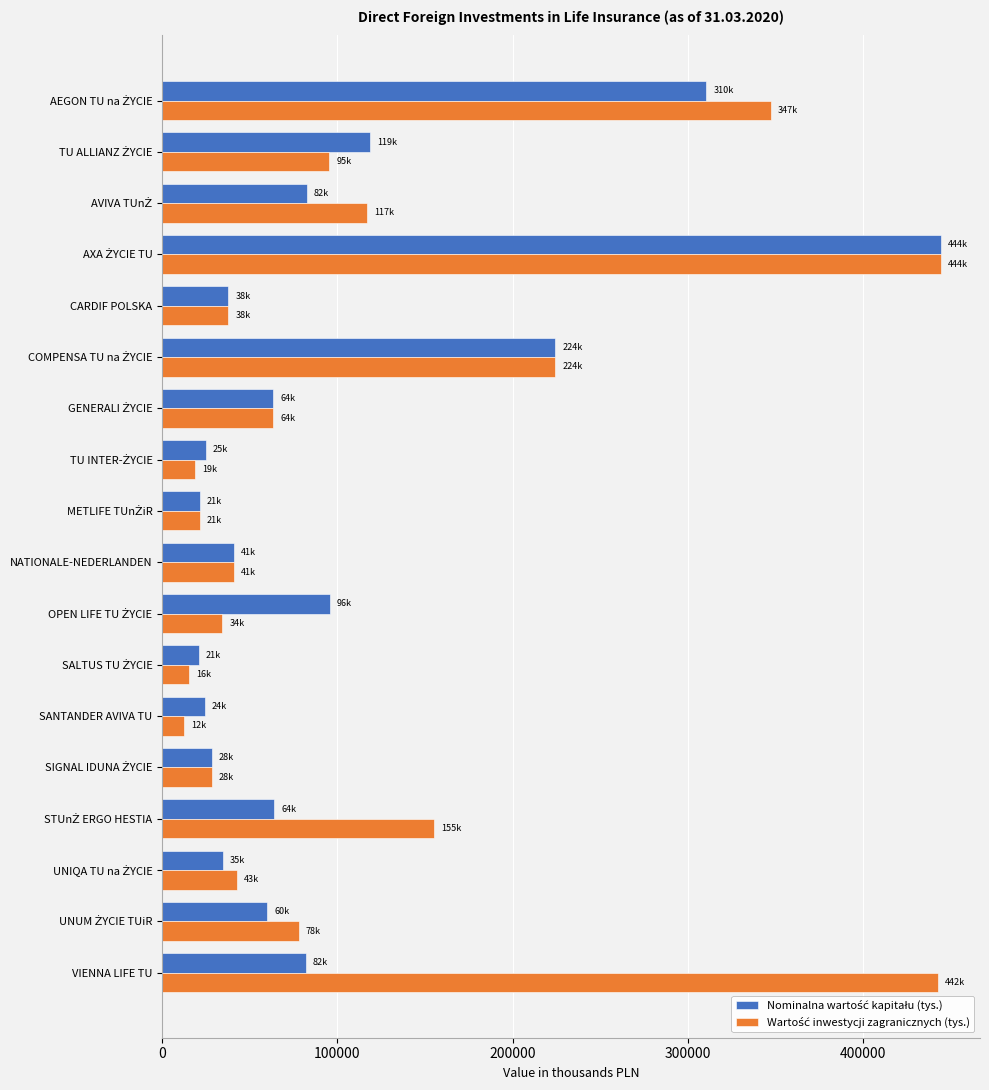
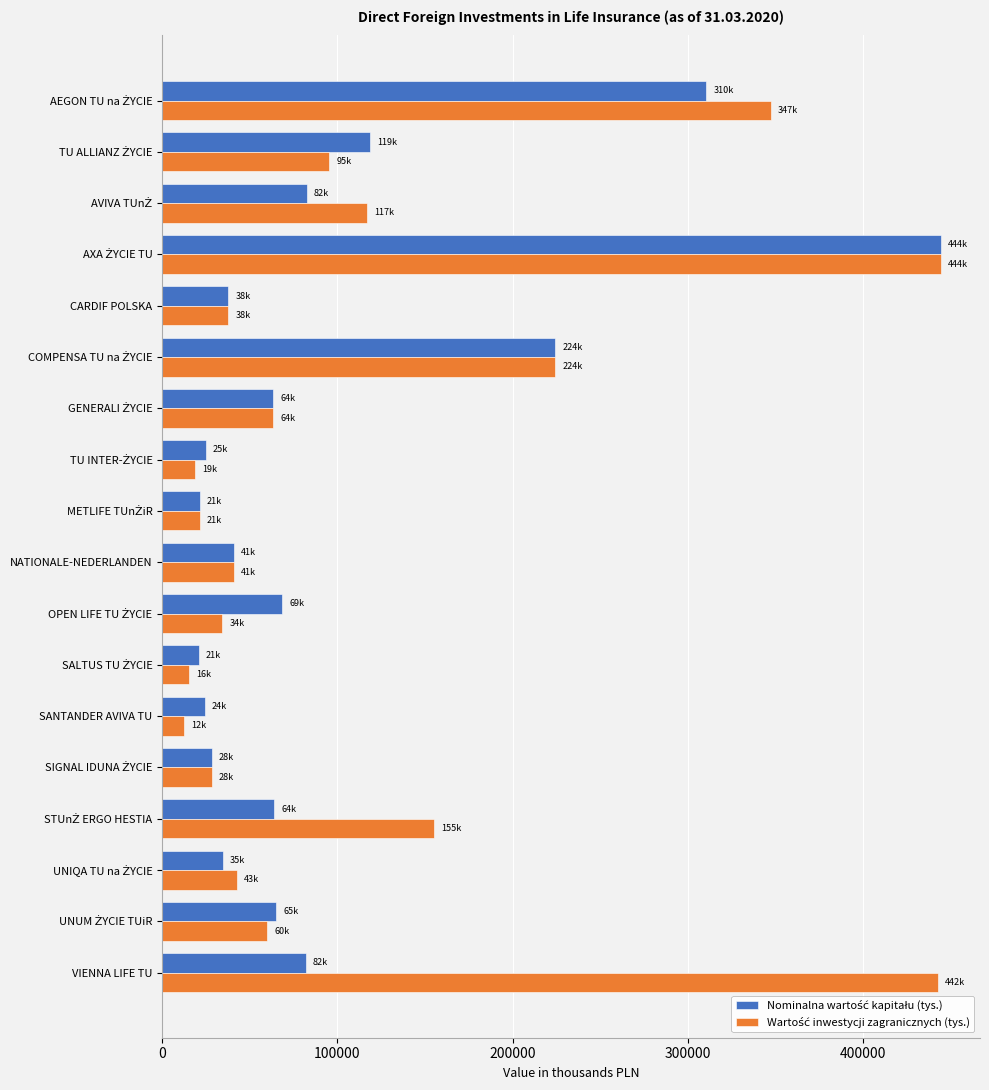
  {
    "Nominalna wartość kapitału (tys.)": {
      "AEGON TU na ŻYCIE": "310k",
      "TU ALLIANZ ŻYCIE": "119k",
      "AVIVA TUnŻ": "82k",
      "AXA ŻYCIE TU": "444k",
      "CARDIF POLSKA": "38k",
      "COMPENSA TU na ŻYCIE": "224k",
      "GENERALI ŻYCIE": "64k",
      "TU INTER-ŻYCIE": "25k",
      "METLIFE TUnŻiR": "21k",
      "NATIONALE-NEDERLANDEN": "41k",
-     "OPEN LIFE TU ŻYCIE": "96k",
+     "OPEN LIFE TU ŻYCIE": "69k",
      "SALTUS TU ŻYCIE": "21k",
      "SANTANDER AVIVA TU": "24k",
      "SIGNAL IDUNA ŻYCIE": "28k",
      "STUnŻ ERGO HESTIA": "64k",
      "UNIQA TU na ŻYCIE": "35k",
-     "UNUM ŻYCIE TUiR": "60k",
+     "UNUM ŻYCIE TUiR": "65k",
      "VIENNA LIFE TU": "82k"
    },
    "Wartość inwestycji zagranicznych (tys.)": {
      "AEGON TU na ŻYCIE": "347k",
      "TU ALLIANZ ŻYCIE": "95k",
      "AVIVA TUnŻ": "117k",
      "AXA ŻYCIE TU": "444k",
      "CARDIF POLSKA": "38k",
      "COMPENSA TU na ŻYCIE": "224k",
      "GENERALI ŻYCIE": "64k",
      "TU INTER-ŻYCIE": "19k",
      "METLIFE TUnŻiR": "21k",
      "NATIONALE-NEDERLANDEN": "41k",
      "OPEN LIFE TU ŻYCIE": "34k",
      "SALTUS TU ŻYCIE": "16k",
      "SANTANDER AVIVA TU": "12k",
      "SIGNAL IDUNA ŻYCIE": "28k",
      "STUnŻ ERGO HESTIA": "155k",
      "UNIQA TU na ŻYCIE": "43k",
-     "UNUM ŻYCIE TUiR": "78k",
+     "UNUM ŻYCIE TUiR": "60k",
      "VIENNA LIFE TU": "442k"
    }
  }
